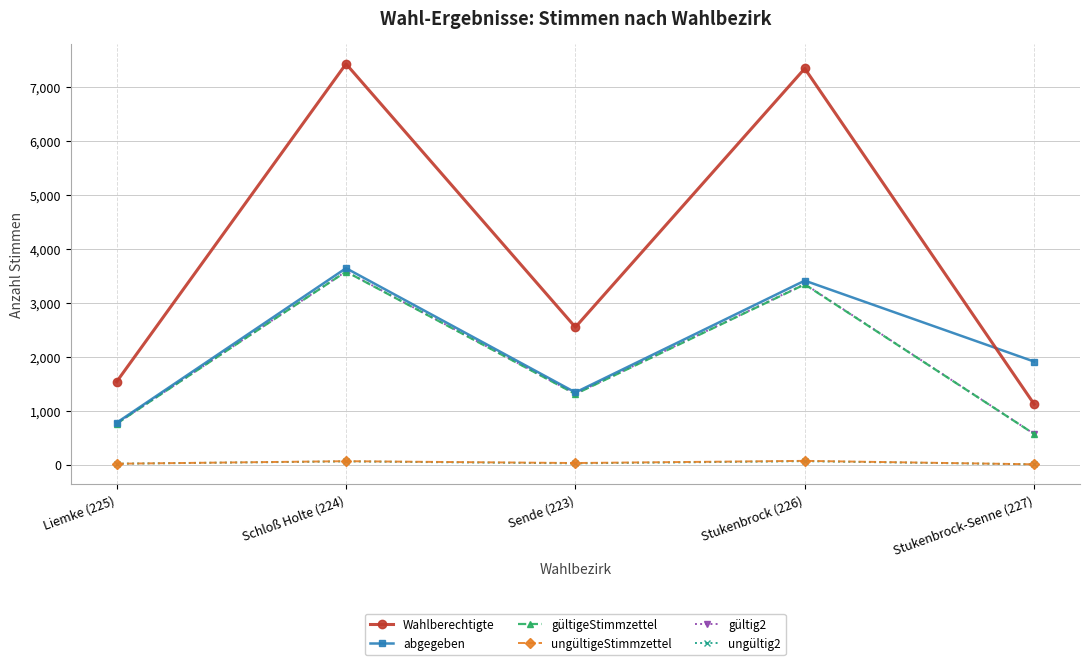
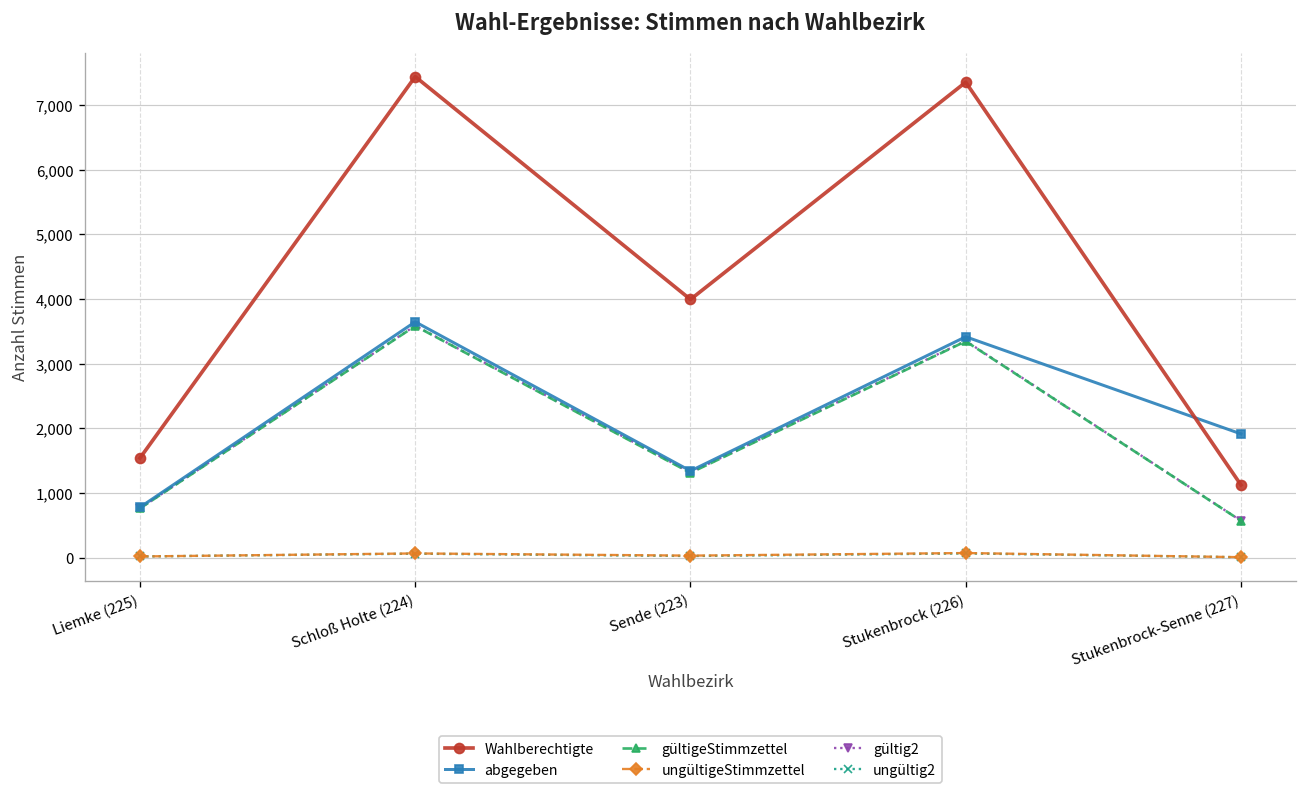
  {
    "Wahlberechtigte": {
      "Liemke (225)": "1,500",
      "Schloß Holte (224)": "7,400",
-     "Sende (223)": "2,600",
+     "Sende (223)": "4,000",
      "Stukenbrock (226)": "7,400",
      "Stukenbrock-Senne (227)": "1,100"
    },
    "abgegeben": {
      "Schloß Holte (224)": "3,600",
      "Stukenbrock (226)": "3,400",
      "Stukenbrock-Senne (227)": "1,900"
    }
  }
